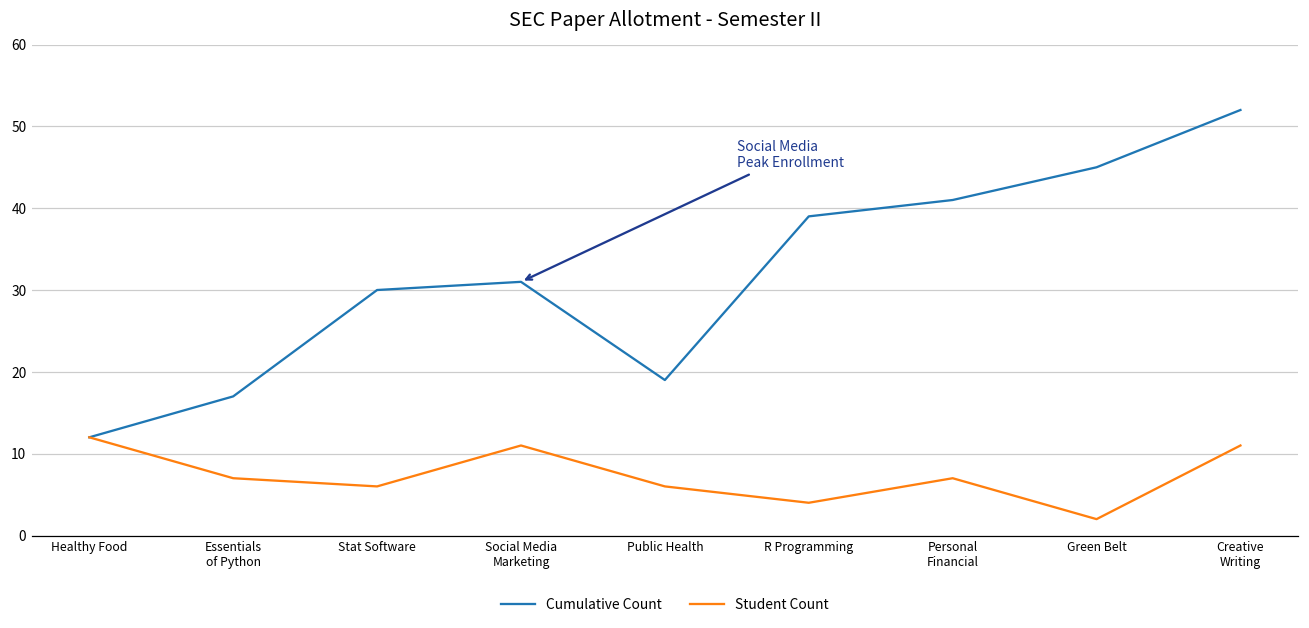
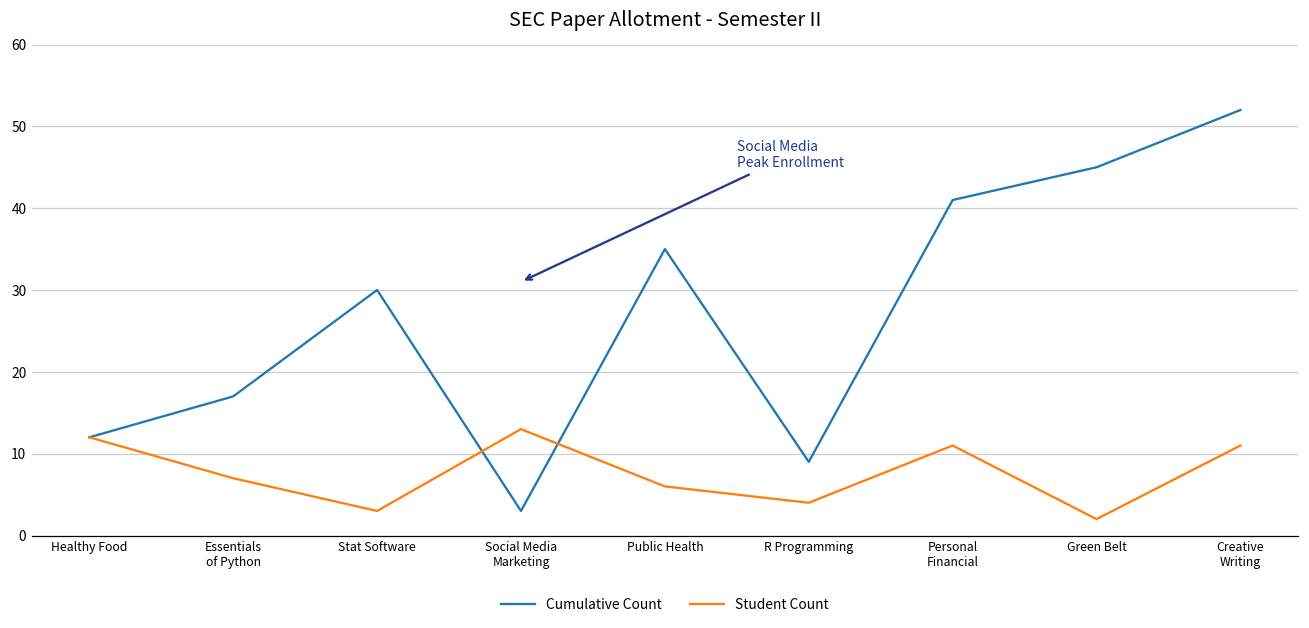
  {
    "Cumulative Count": {
      "Essentials of Python": 17,
      "Stat Software": 30,
-     "Social Media Marketing": 31,
-     "Public Health": 19,
-     "R Programming": 39,
+     "Social Media Marketing": 3,
+     "Public Health": 35,
+     "R Programming": 9,
      "Personal Financial": 41,
      "Green Belt": 45,
      "Creative Writing": 52
    },
    "Student Count": {
      "Essentials of Python": 7,
-     "Stat Software": 6,
-     "Social Media Marketing": 11,
+     "Stat Software": 3,
+     "Social Media Marketing": 13,
      "Public Health": 6,
      "R Programming": 4,
-     "Personal Financial": 7,
+     "Personal Financial": 11,
      "Green Belt": 2,
      "Creative Writing": 11
    }
  }
